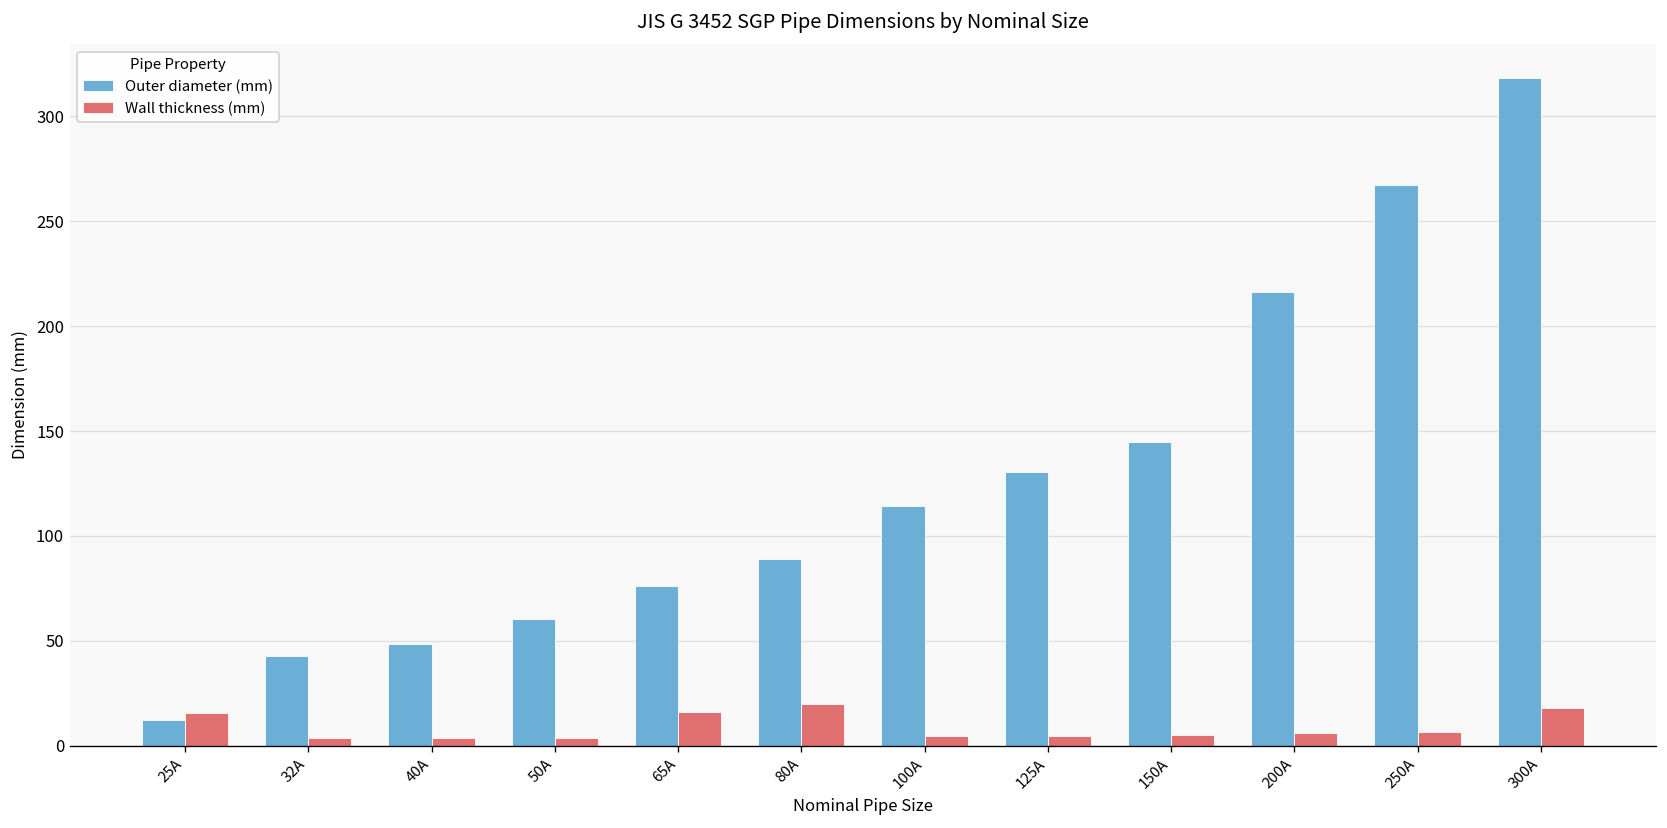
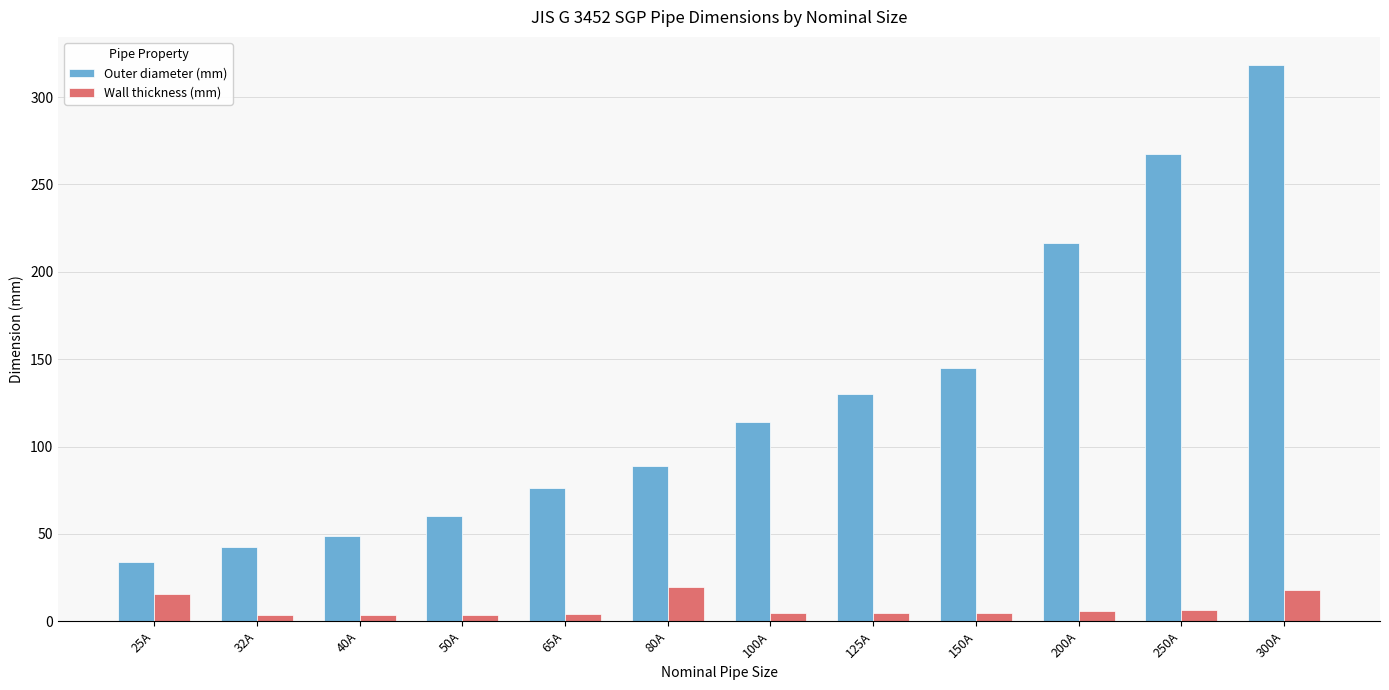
  {
    "Outer diameter (mm)": {
-     "25A": 12,
+     "25A": 34,
      "32A": 43,
      "40A": 49,
      "50A": 61,
      "65A": 76,
      "80A": 89,
      "100A": 114,
      "125A": 130,
      "150A": 145,
      "200A": 216,
      "250A": 267,
      "300A": 319
    },
    "Wall thickness (mm)": {
      "25A": 16,
      "32A": 4,
      "40A": 4,
      "50A": 4,
-     "65A": 16,
+     "65A": 4,
      "80A": 20,
      "100A": 5,
      "125A": 5,
      "150A": 5,
      "200A": 6,
      "250A": 7,
      "300A": 18
    }
  }
